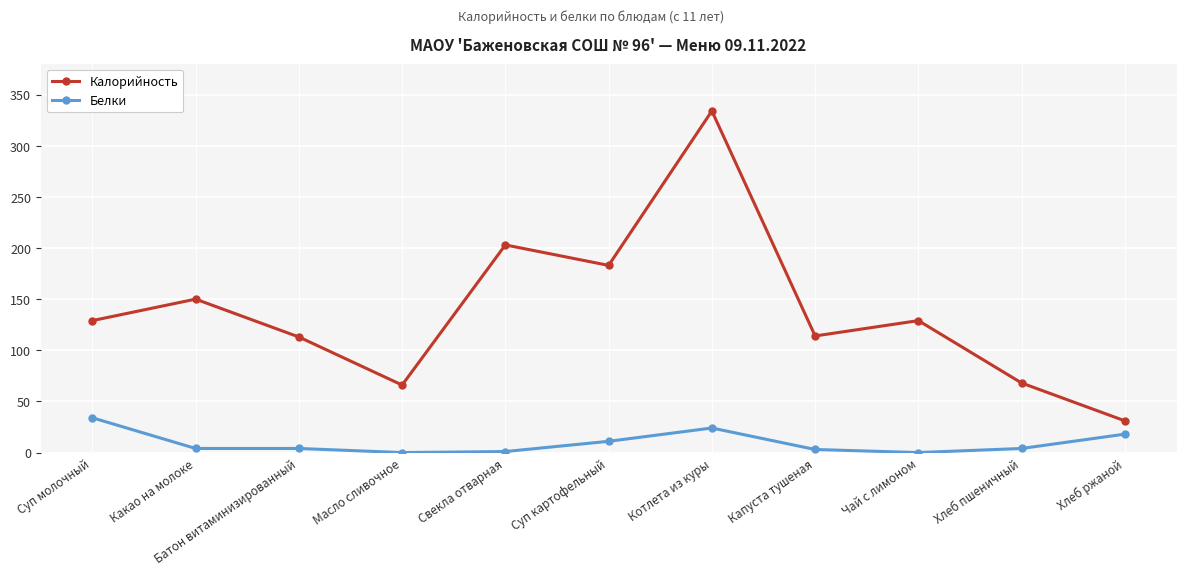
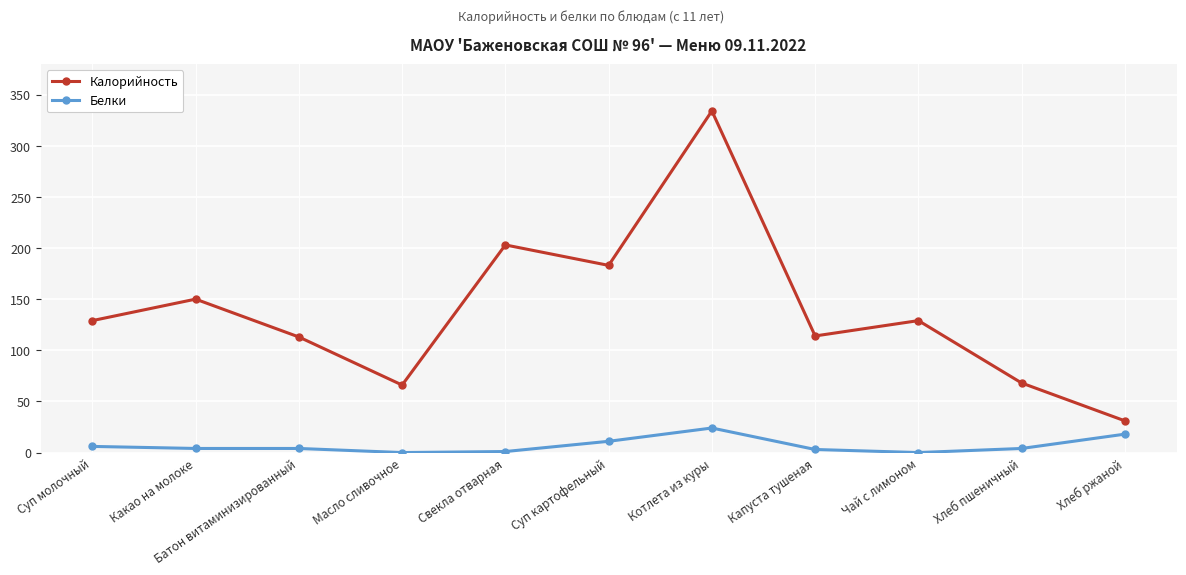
  {
    "Калорийность": {
      "Суп молочный": 129,
      "Какао на молоке": 150,
      "Батон витаминизированный": 113,
      "Масло сливочное": 66,
      "Свекла отварная": 203,
      "Суп картофельный": 183,
      "Котлета из куры": 334,
      "Капуста тушеная": 114,
      "Чай с лимоном": 129,
      "Хлеб пшеничный": 68,
      "Хлеб ржаной": 31
    },
    "Белки": {
-     "Суп молочный": 34,
+     "Суп молочный": 6,
      "Какао на молоке": 4,
      "Батон витаминизированный": 4,
      "Масло сливочное": 0,
      "Свекла отварная": 1,
      "Суп картофельный": 11,
      "Котлета из куры": 24,
      "Капуста тушеная": 3,
      "Чай с лимоном": 0,
      "Хлеб пшеничный": 4,
      "Хлеб ржаной": 18
    }
  }
